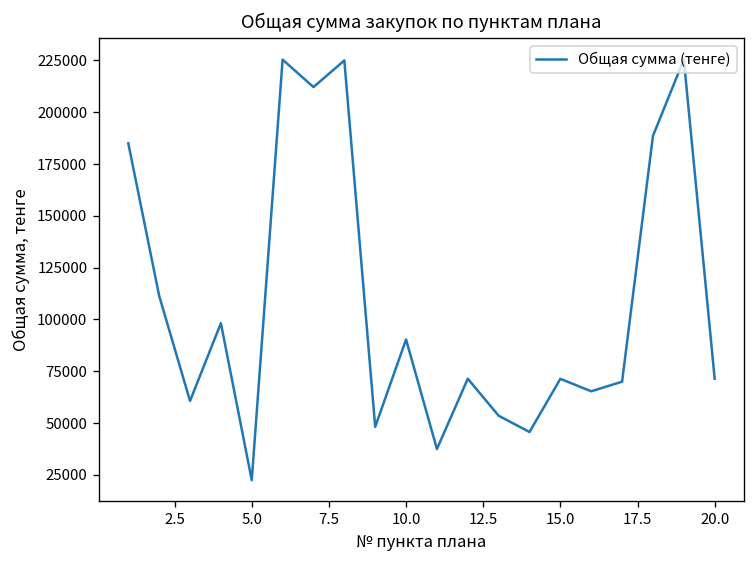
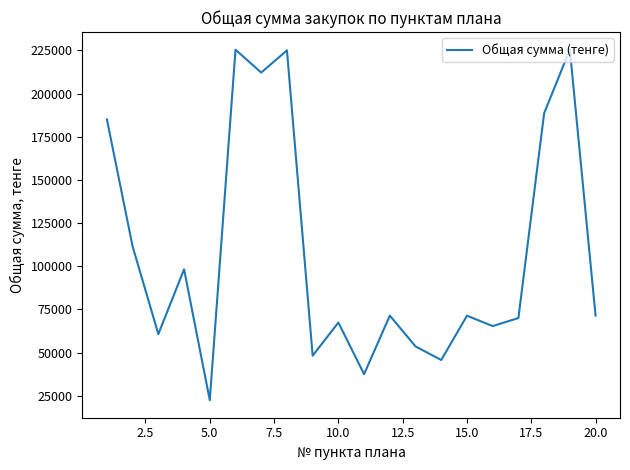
  {
    "5.0": 22000,
-   "10.0": 90000,
+   "10.0": 67000,
    "15.0": 71000,
    "20.0": 71000
  }
